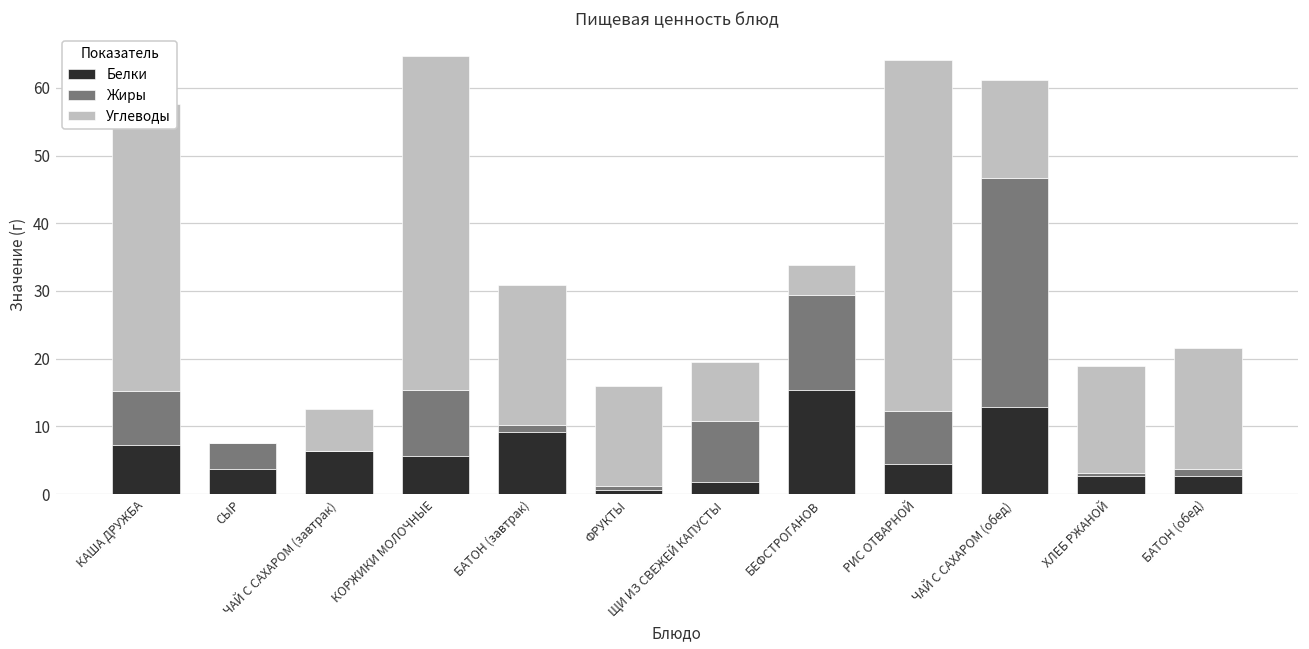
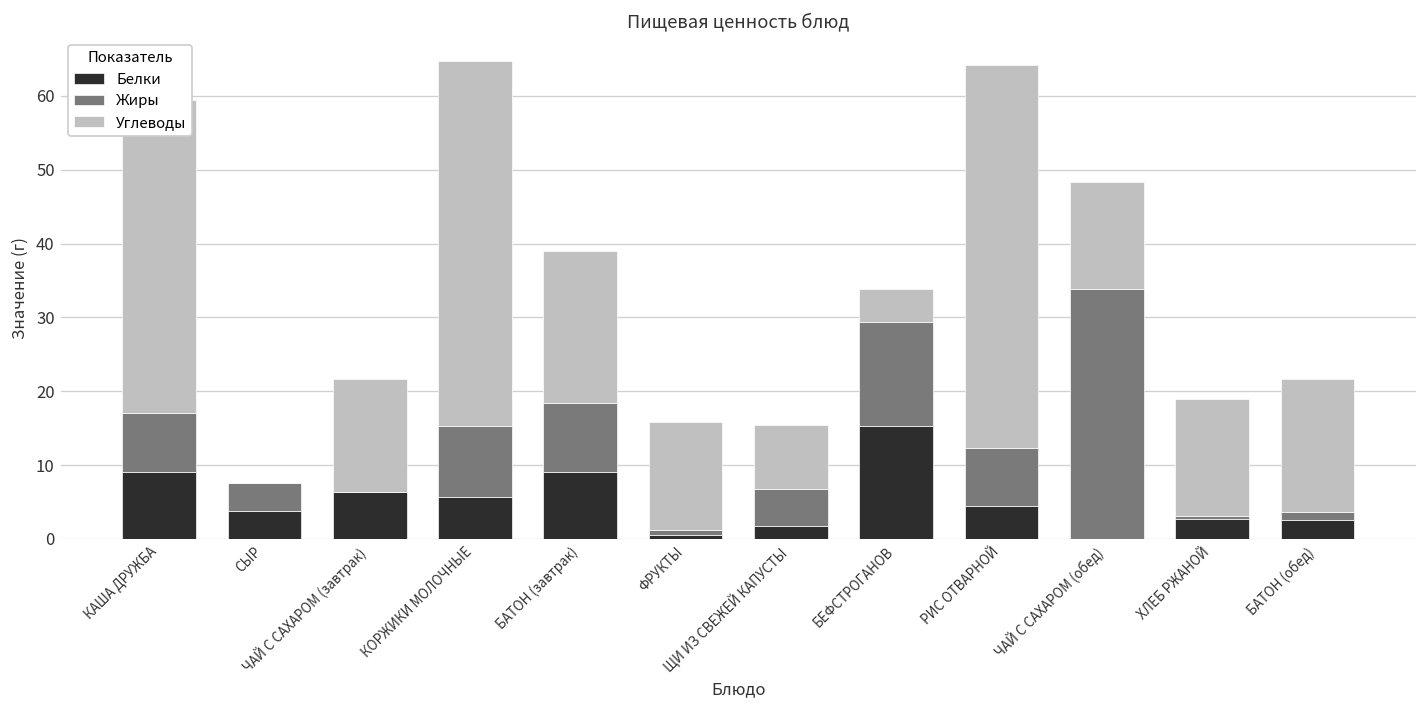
  {
    "Белки": {
-     "КАША ДРУЖБА": 7,
+     "КАША ДРУЖБА": 9,
      "СЫР": 4,
      "ЧАЙ С САХАРОМ (завтрак)": 6,
      "КОРЖИКИ МОЛОЧНЫЕ": 6,
      "БАТОН (завтрак)": 9,
      "ФРУКТЫ": 1,
      "ЩИ ИЗ СВЕЖЕЙ КАПУСТЫ": 2,
      "БЕФСТРОГАНОВ": 15,
      "РИС ОТВАРНОЙ": 4,
-     "ЧАЙ С САХАРОМ (обед)": 13,
+     "ЧАЙ С САХАРОМ (обед)": 0,
      "ХЛЕБ РЖАНОЙ": 3,
      "БАТОН (обед)": 3
    },
    "Жиры": {
      "КАША ДРУЖБА": 8,
      "СЫР": 4,
      "ЧАЙ С САХАРОМ (завтрак)": 0,
      "КОРЖИКИ МОЛОЧНЫЕ": 10,
-     "БАТОН (завтрак)": 1,
+     "БАТОН (завтрак)": 9,
      "ФРУКТЫ": 1,
-     "ЩИ ИЗ СВЕЖЕЙ КАПУСТЫ": 9,
+     "ЩИ ИЗ СВЕЖЕЙ КАПУСТЫ": 5,
      "БЕФСТРОГАНОВ": 14,
      "РИС ОТВАРНОЙ": 8,
      "ЧАЙ С САХАРОМ (обед)": 34,
      "ХЛЕБ РЖАНОЙ": 0,
      "БАТОН (обед)": 1
    },
    "Углеводы": {
      "СЫР": 0,
-     "ЧАЙ С САХАРОМ (завтрак)": 6,
+     "ЧАЙ С САХАРОМ (завтрак)": 15,
      "КОРЖИКИ МОЛОЧНЫЕ": 49,
      "БАТОН (завтрак)": 21,
      "ФРУКТЫ": 15,
      "ЩИ ИЗ СВЕЖЕЙ КАПУСТЫ": 9,
      "БЕФСТРОГАНОВ": 4,
      "РИС ОТВАРНОЙ": 52,
      "ЧАЙ С САХАРОМ (обед)": 15,
      "ХЛЕБ РЖАНОЙ": 16,
      "БАТОН (обед)": 18
    }
  }
